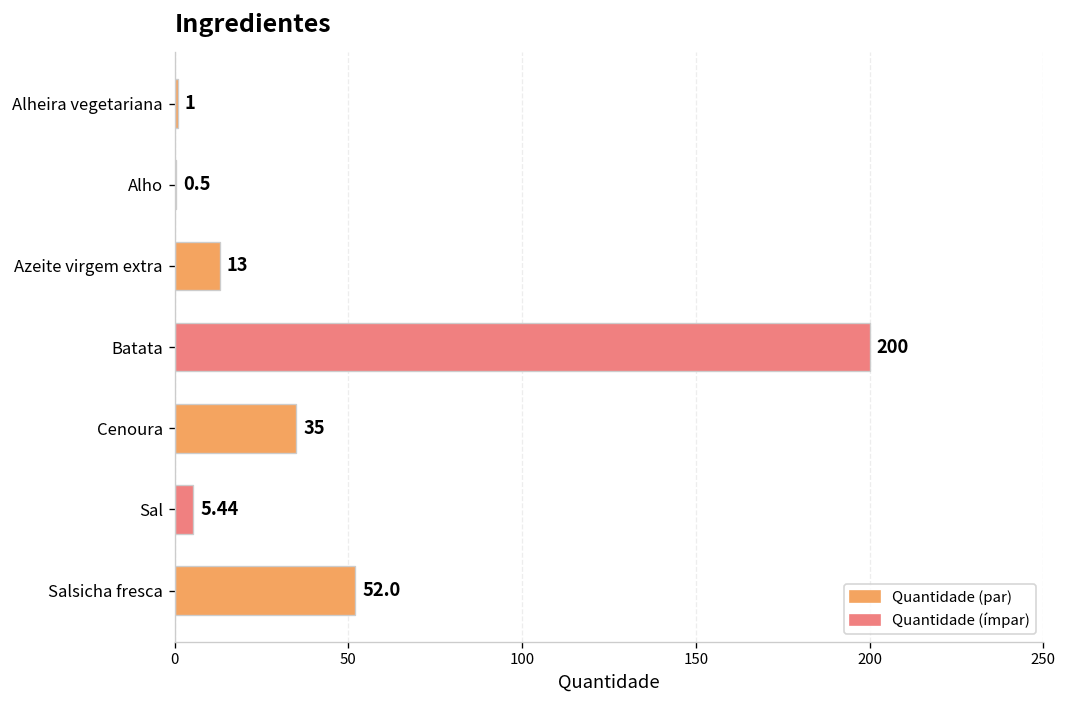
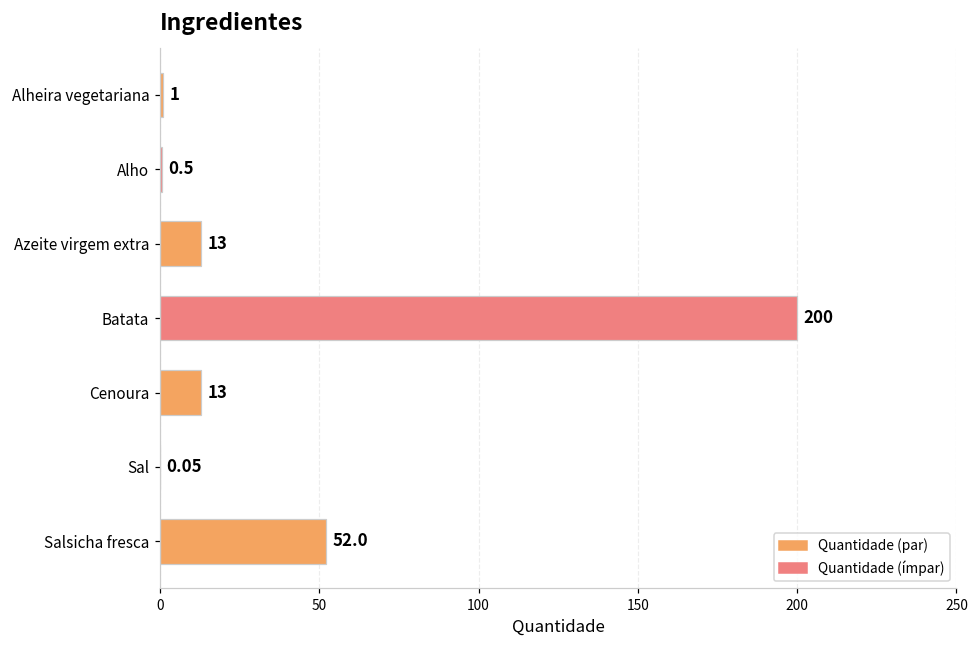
  {
    "Alheira vegetariana": 1,
    "Alho": 0.5,
    "Azeite virgem extra": 13,
    "Batata": 200,
-   "Cenoura": 35,
-   "Sal": 5.44,
+   "Cenoura": 13,
+   "Sal": 0.05,
    "Salsicha fresca": 52.0
  }
